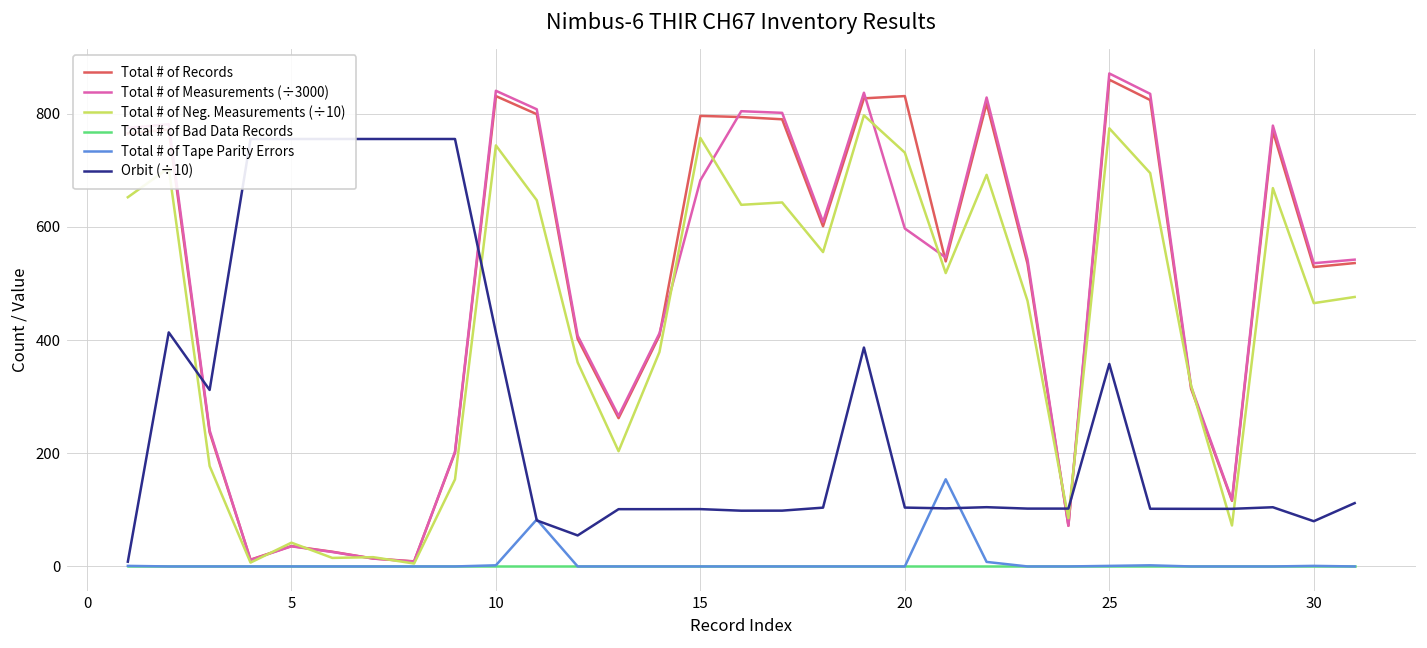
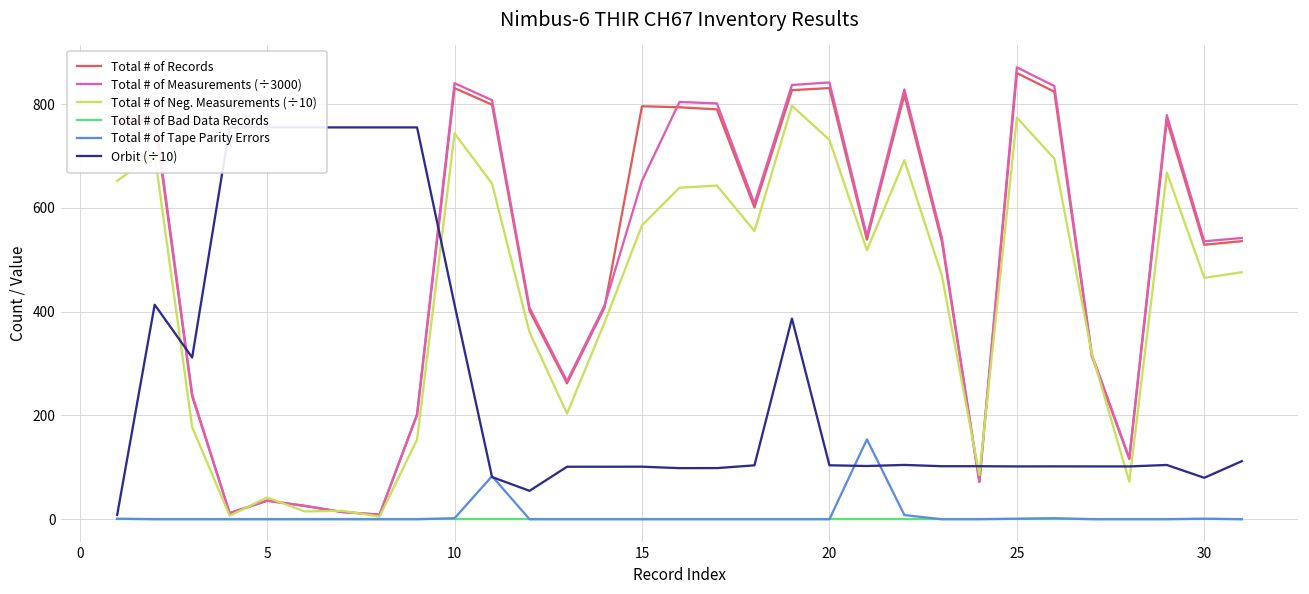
  {
    "Total # of Records": {
      "10": 830,
      "15": 800,
      "20": 830,
      "25": 860,
      "30": 530
    },
    "Total # of Measurements (÷3000)": {
      "10": 840,
-     "15": 680,
-     "20": 600,
+     "15": 650,
+     "20": 840,
      "25": 870,
      "30": 540
    },
    "Total # of Neg. Measurements (÷10)": {
      "5": 40,
      "10": 740,
-     "15": 760,
+     "15": 570,
      "20": 730,
      "25": 770,
      "30": 470
    },
    "Orbit (÷10)": {
      "10": 410,
      "15": 100,
      "20": 100,
-     "25": 360,
+     "25": 100,
      "30": 80
    }
  }
